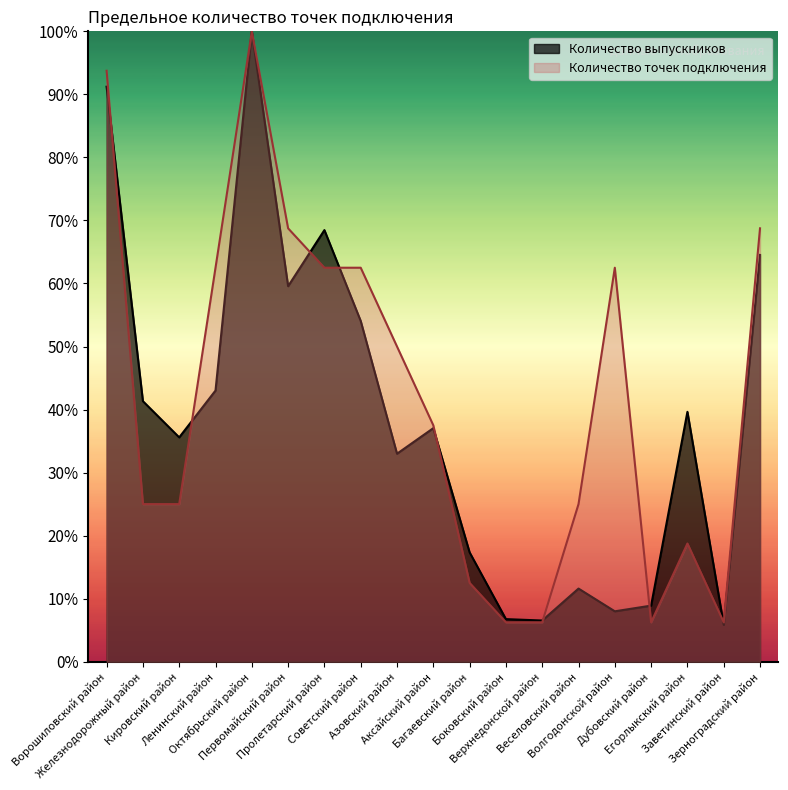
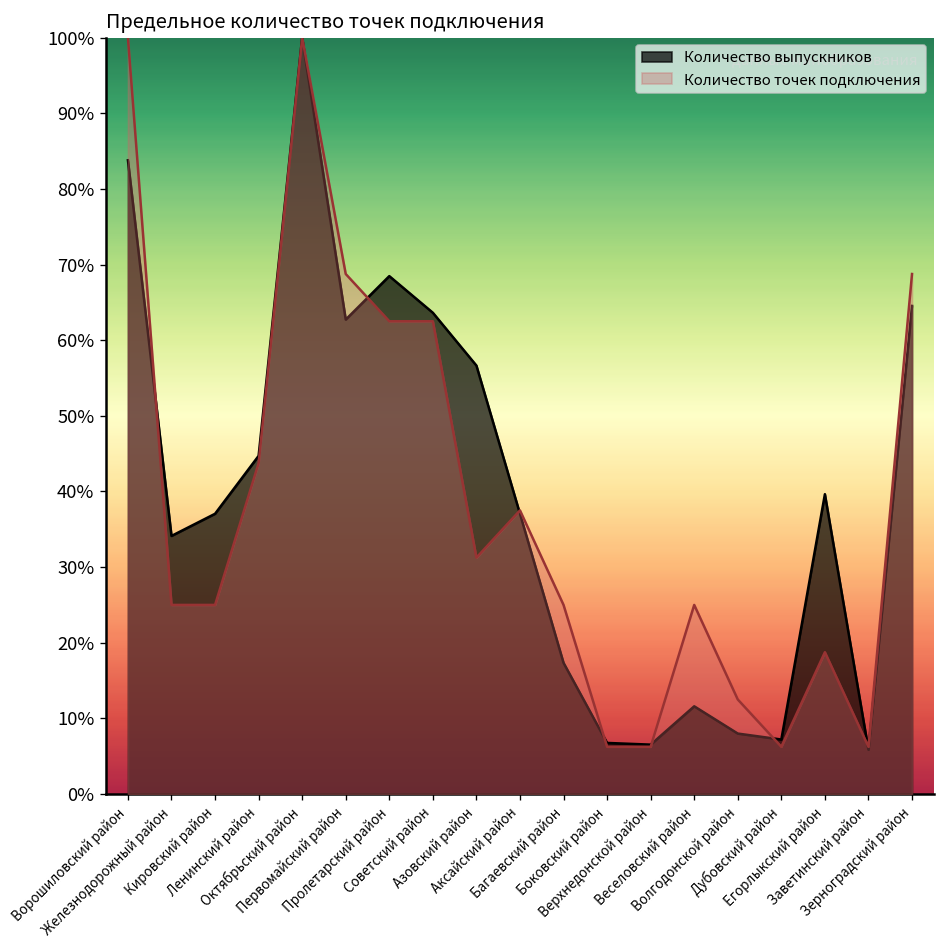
  {
    "Количество выпускников": {
-     "Ворошиловский район": "91%",
-     "Железнодорожный район": "41%",
-     "Кировский район": "36%",
-     "Ленинский район": "43%",
-     "Первомайский район": "60%",
+     "Ворошиловский район": "84%",
+     "Железнодорожный район": "34%",
+     "Кировский район": "37%",
+     "Ленинский район": "45%",
+     "Первомайский район": "63%",
      "Пролетарский район": "68%",
-     "Советский район": "54%",
-     "Азовский район": "33%",
+     "Советский район": "64%",
+     "Азовский район": "57%",
      "Аксайский район": "37%",
      "Багаевский район": "17%",
      "Боковский район": "7%",
      "Веселовский район": "12%",
      "Волгодонской район": "8%",
-     "Дубовский район": "9%",
+     "Дубовский район": "7%",
      "Егорлыкский район": "40%",
      "Зерноградский район": "65%"
    },
    "Количество точек подключения": {
-     "Ворошиловский район": "94%",
+     "Ворошиловский район": "100%",
      "Железнодорожный район": "25%",
      "Кировский район": "25%",
-     "Ленинский район": "63%",
+     "Ленинский район": "44%",
      "Первомайский район": "69%",
      "Пролетарский район": "63%",
      "Советский район": "63%",
-     "Азовский район": "50%",
+     "Азовский район": "31%",
      "Аксайский район": "38%",
-     "Багаевский район": "13%",
+     "Багаевский район": "25%",
      "Боковский район": "6%",
      "Веселовский район": "25%",
-     "Волгодонской район": "63%",
+     "Волгодонской район": "13%",
      "Дубовский район": "6%",
      "Егорлыкский район": "19%",
      "Зерноградский район": "69%"
    }
  }
